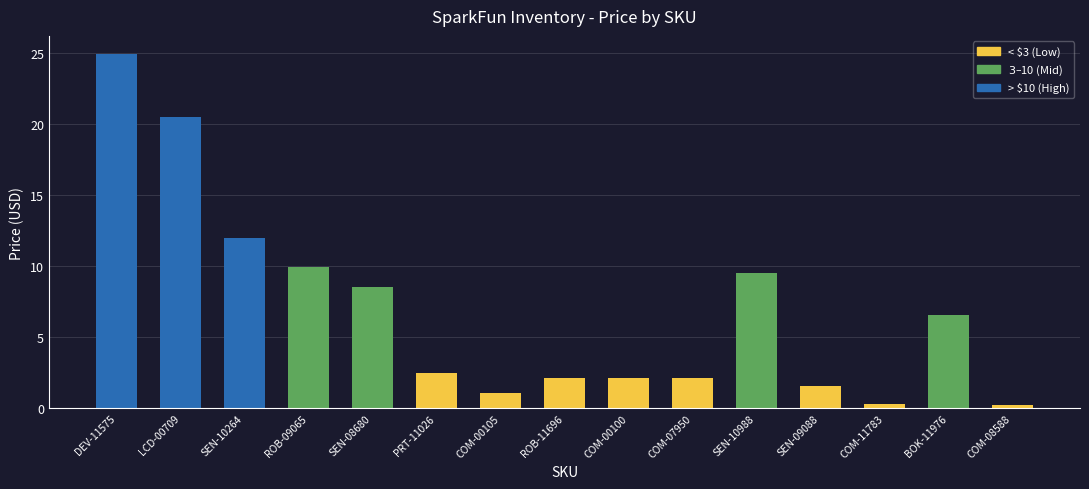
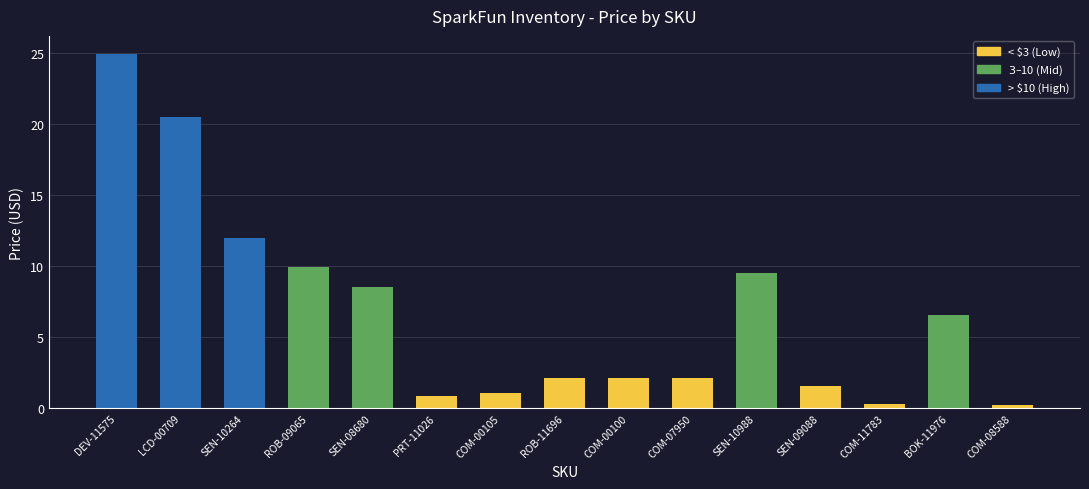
  {
    "DEV-11575": 25.0,
    "LCD-00709": 20.5,
    "SEN-10264": 12.0,
    "ROB-09065": 10.0,
    "SEN-08680": 8.5,
-   "PRT-11026": 2.5,
+   "PRT-11026": 0.9,
    "COM-00105": 1.1,
    "ROB-11696": 2.1,
    "COM-00100": 2.1,
    "COM-07950": 2.1,
    "SEN-10988": 9.5,
    "SEN-09088": 1.6,
    "COM-11783": 0.3,
    "BOK-11976": 6.6,
    "COM-08588": 0.3
  }
